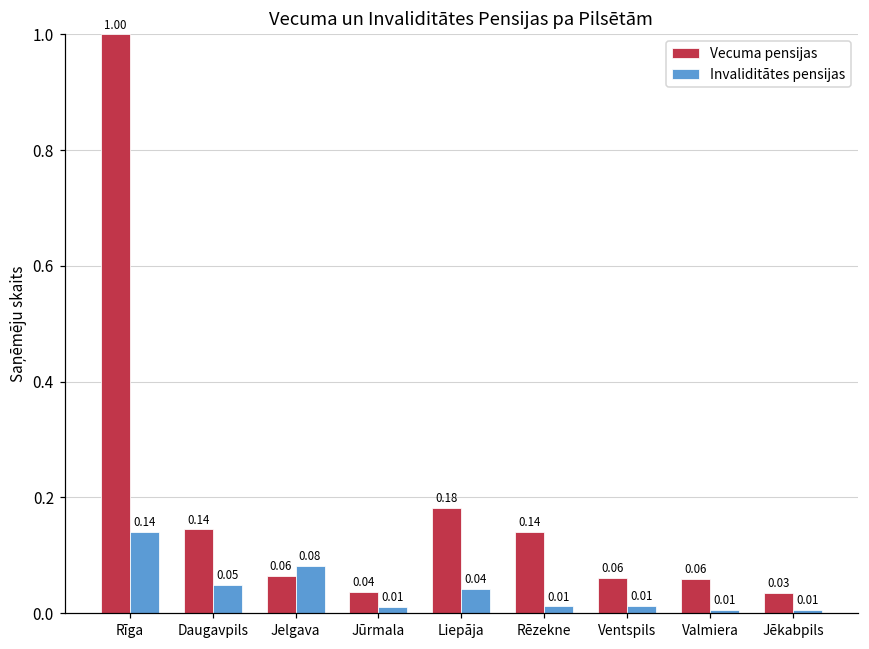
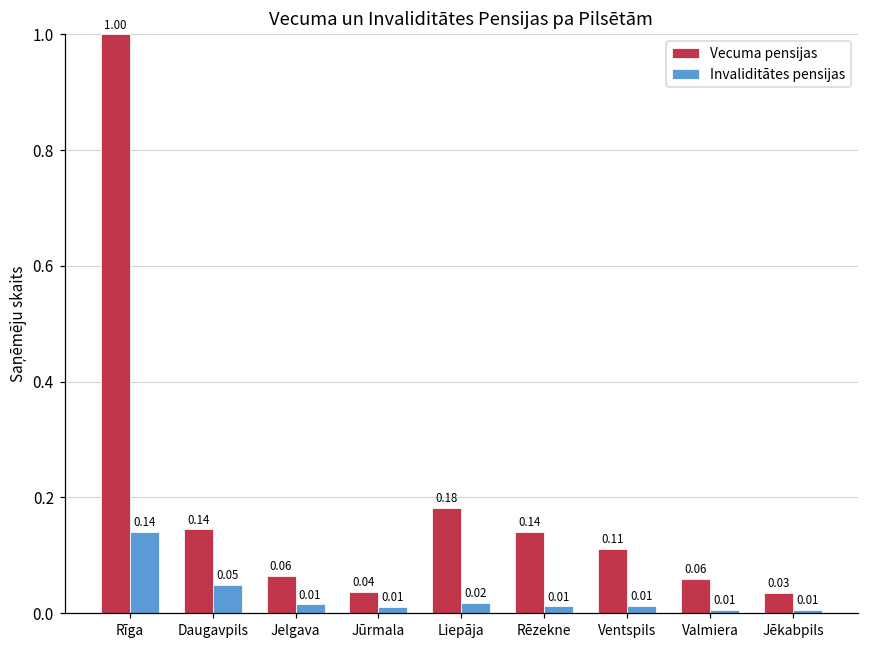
  {
    "Vecuma pensijas": {
      "Rīga": 1.00,
      "Daugavpils": 0.14,
      "Jelgava": 0.06,
      "Jūrmala": 0.04,
      "Liepāja": 0.18,
      "Rēzekne": 0.14,
-     "Ventspils": 0.06,
+     "Ventspils": 0.11,
      "Valmiera": 0.06,
      "Jēkabpils": 0.03
    },
    "Invaliditātes pensijas": {
      "Rīga": 0.14,
      "Daugavpils": 0.05,
-     "Jelgava": 0.08,
+     "Jelgava": 0.01,
      "Jūrmala": 0.01,
-     "Liepāja": 0.04,
+     "Liepāja": 0.02,
      "Rēzekne": 0.01,
      "Ventspils": 0.01,
      "Valmiera": 0.01,
      "Jēkabpils": 0.01
    }
  }
